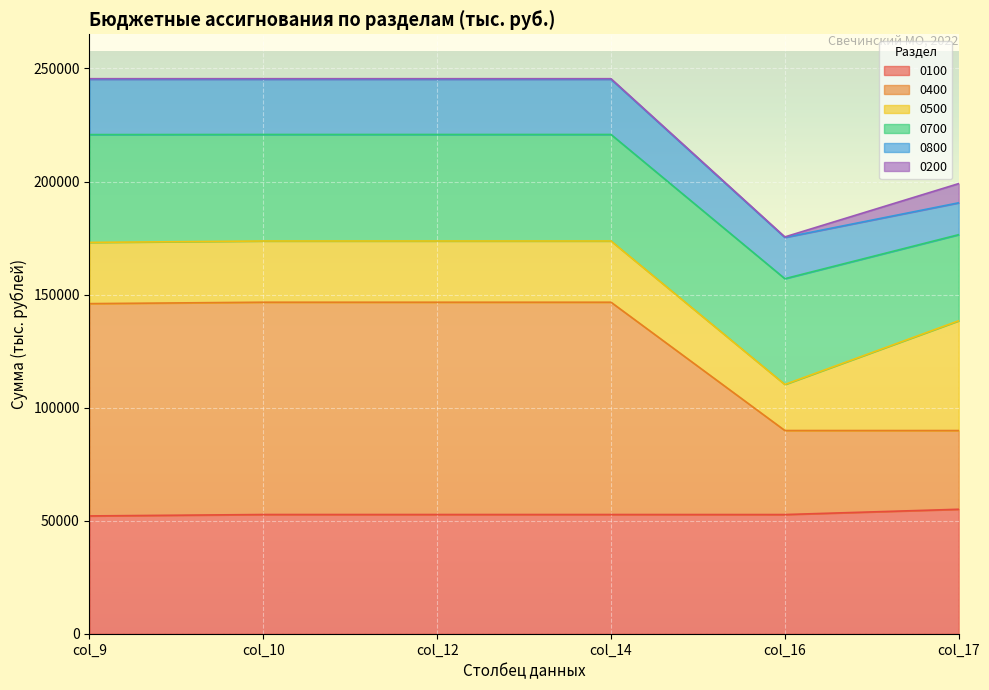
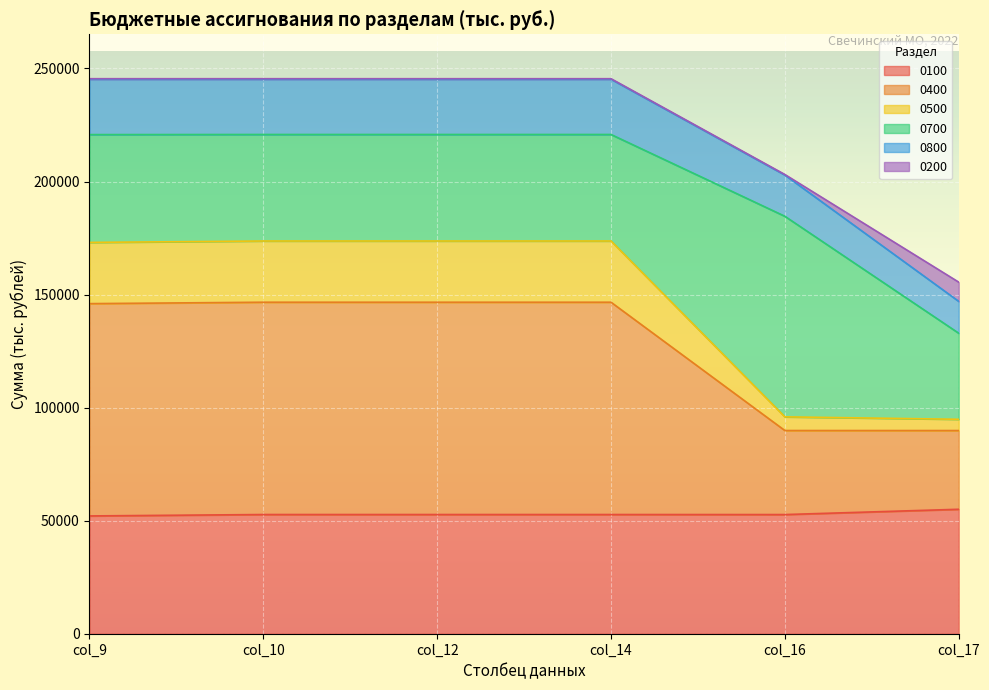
  {
    "0500": {
      "col_9": 27000,
      "col_10": 27000,
      "col_12": 27000,
      "col_14": 27000,
-     "col_16": 20000,
-     "col_17": 49000
+     "col_16": 6000,
+     "col_17": 5000
    },
    "0700": {
      "col_9": 48000,
      "col_10": 47000,
      "col_12": 47000,
      "col_14": 47000,
-     "col_16": 47000,
+     "col_16": 89000,
      "col_17": 38000
    },
    "0800": {
      "col_17": 14000
    },
    "0200": {
      "col_17": 8000
    }
  }
